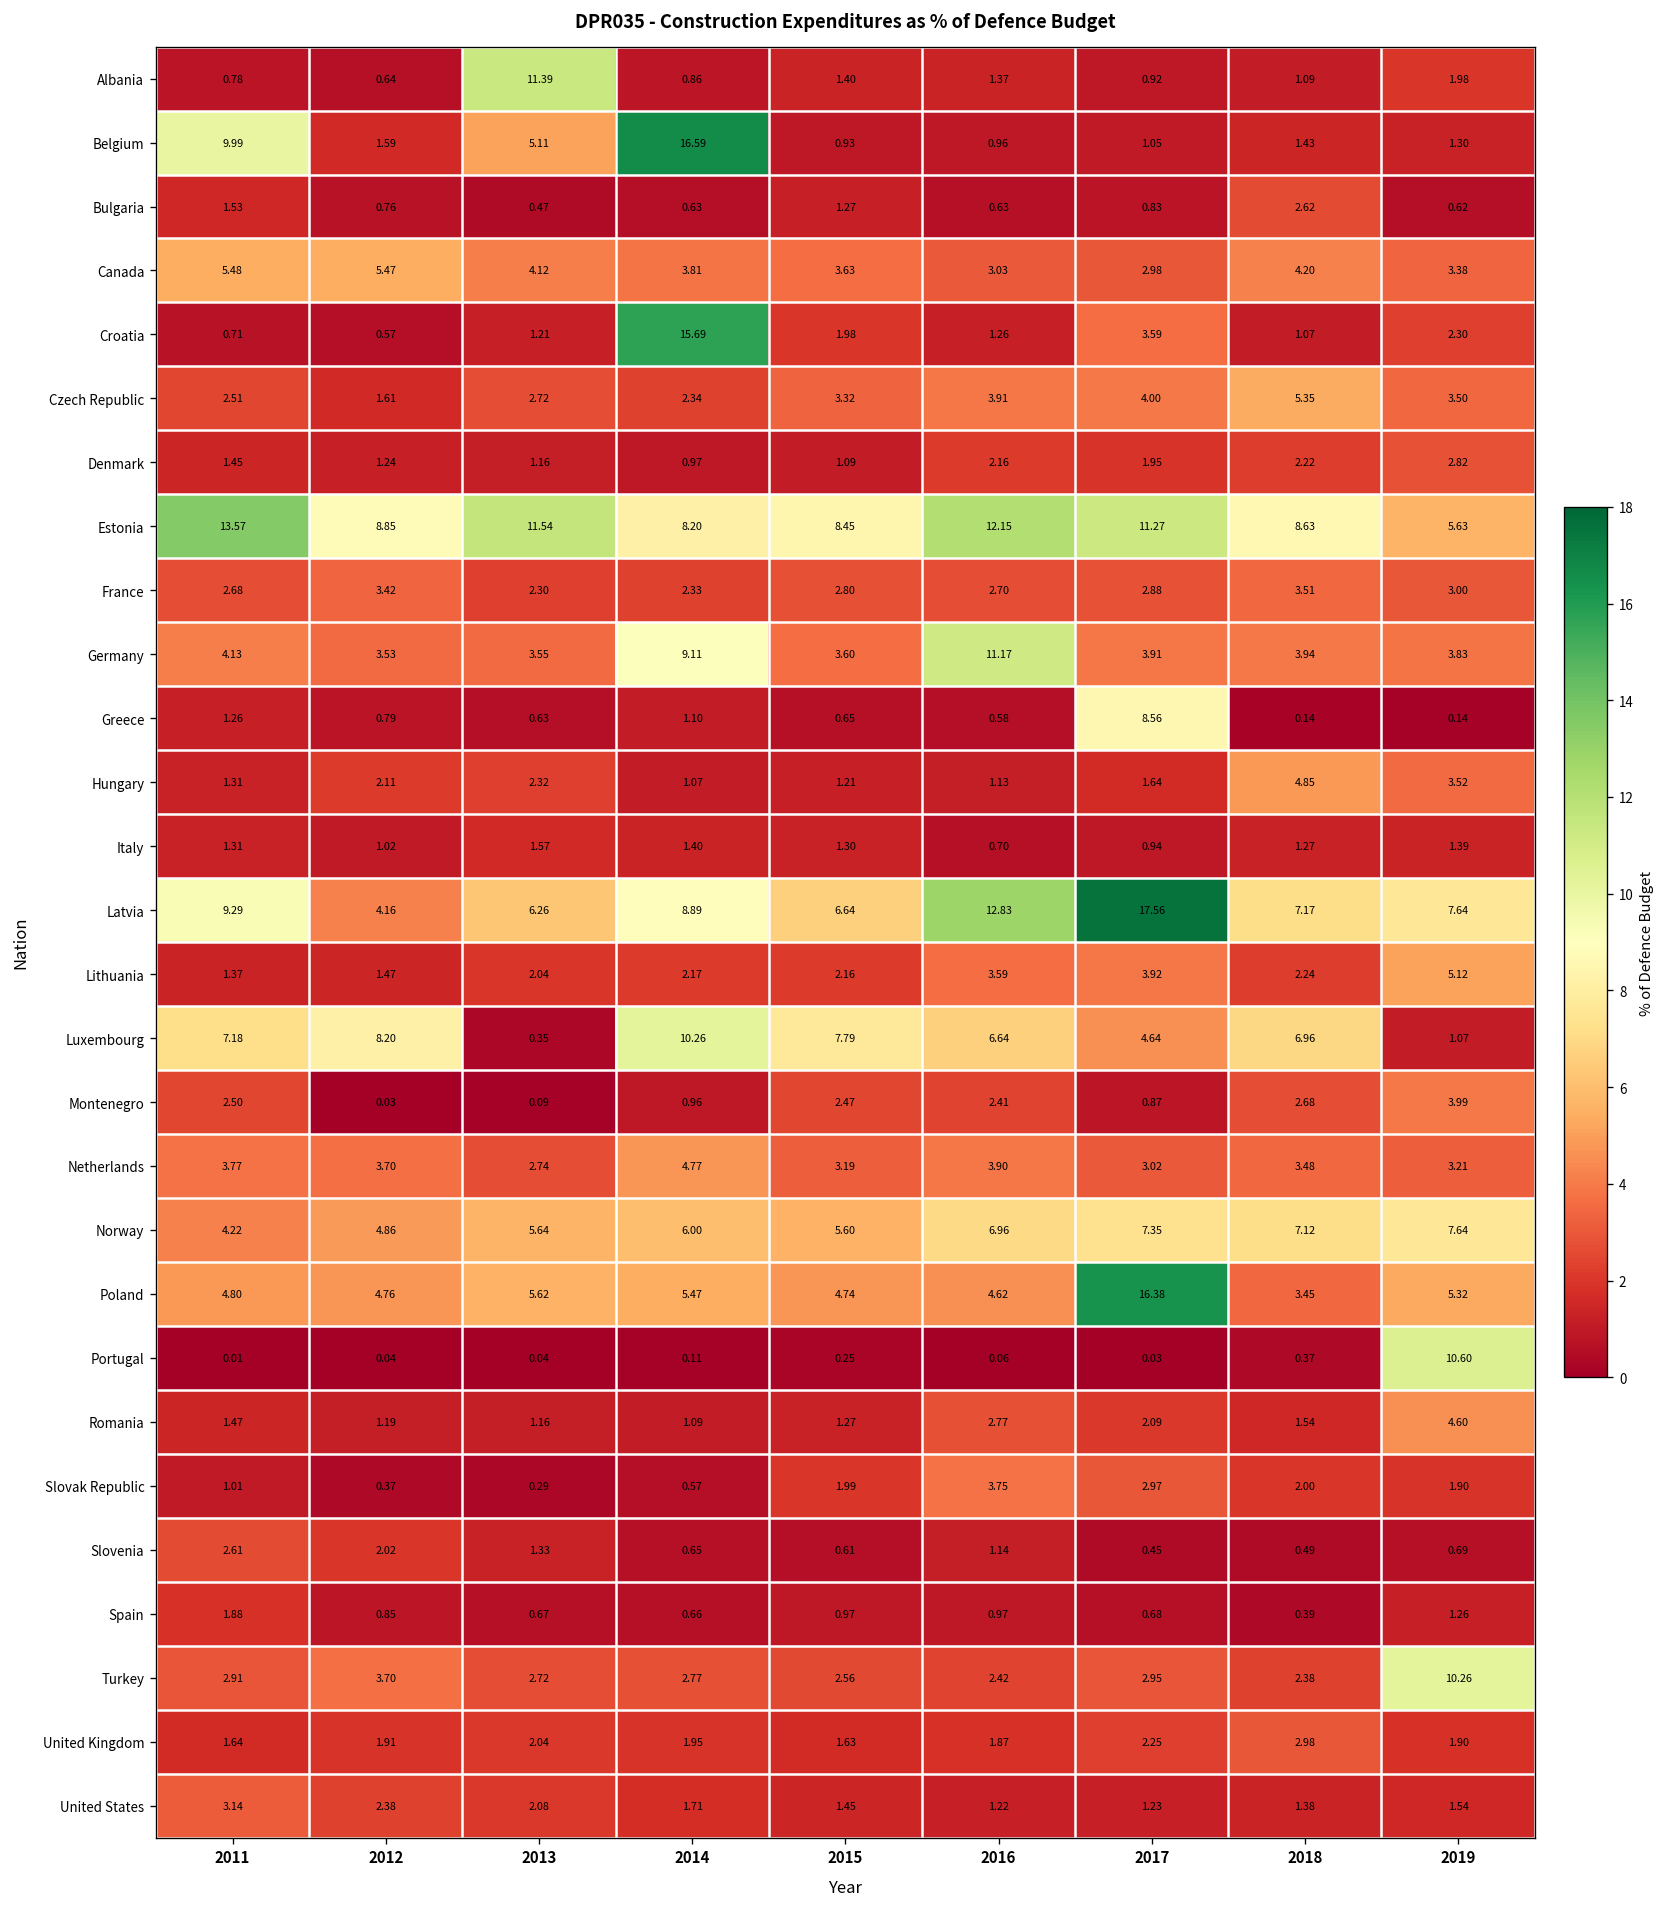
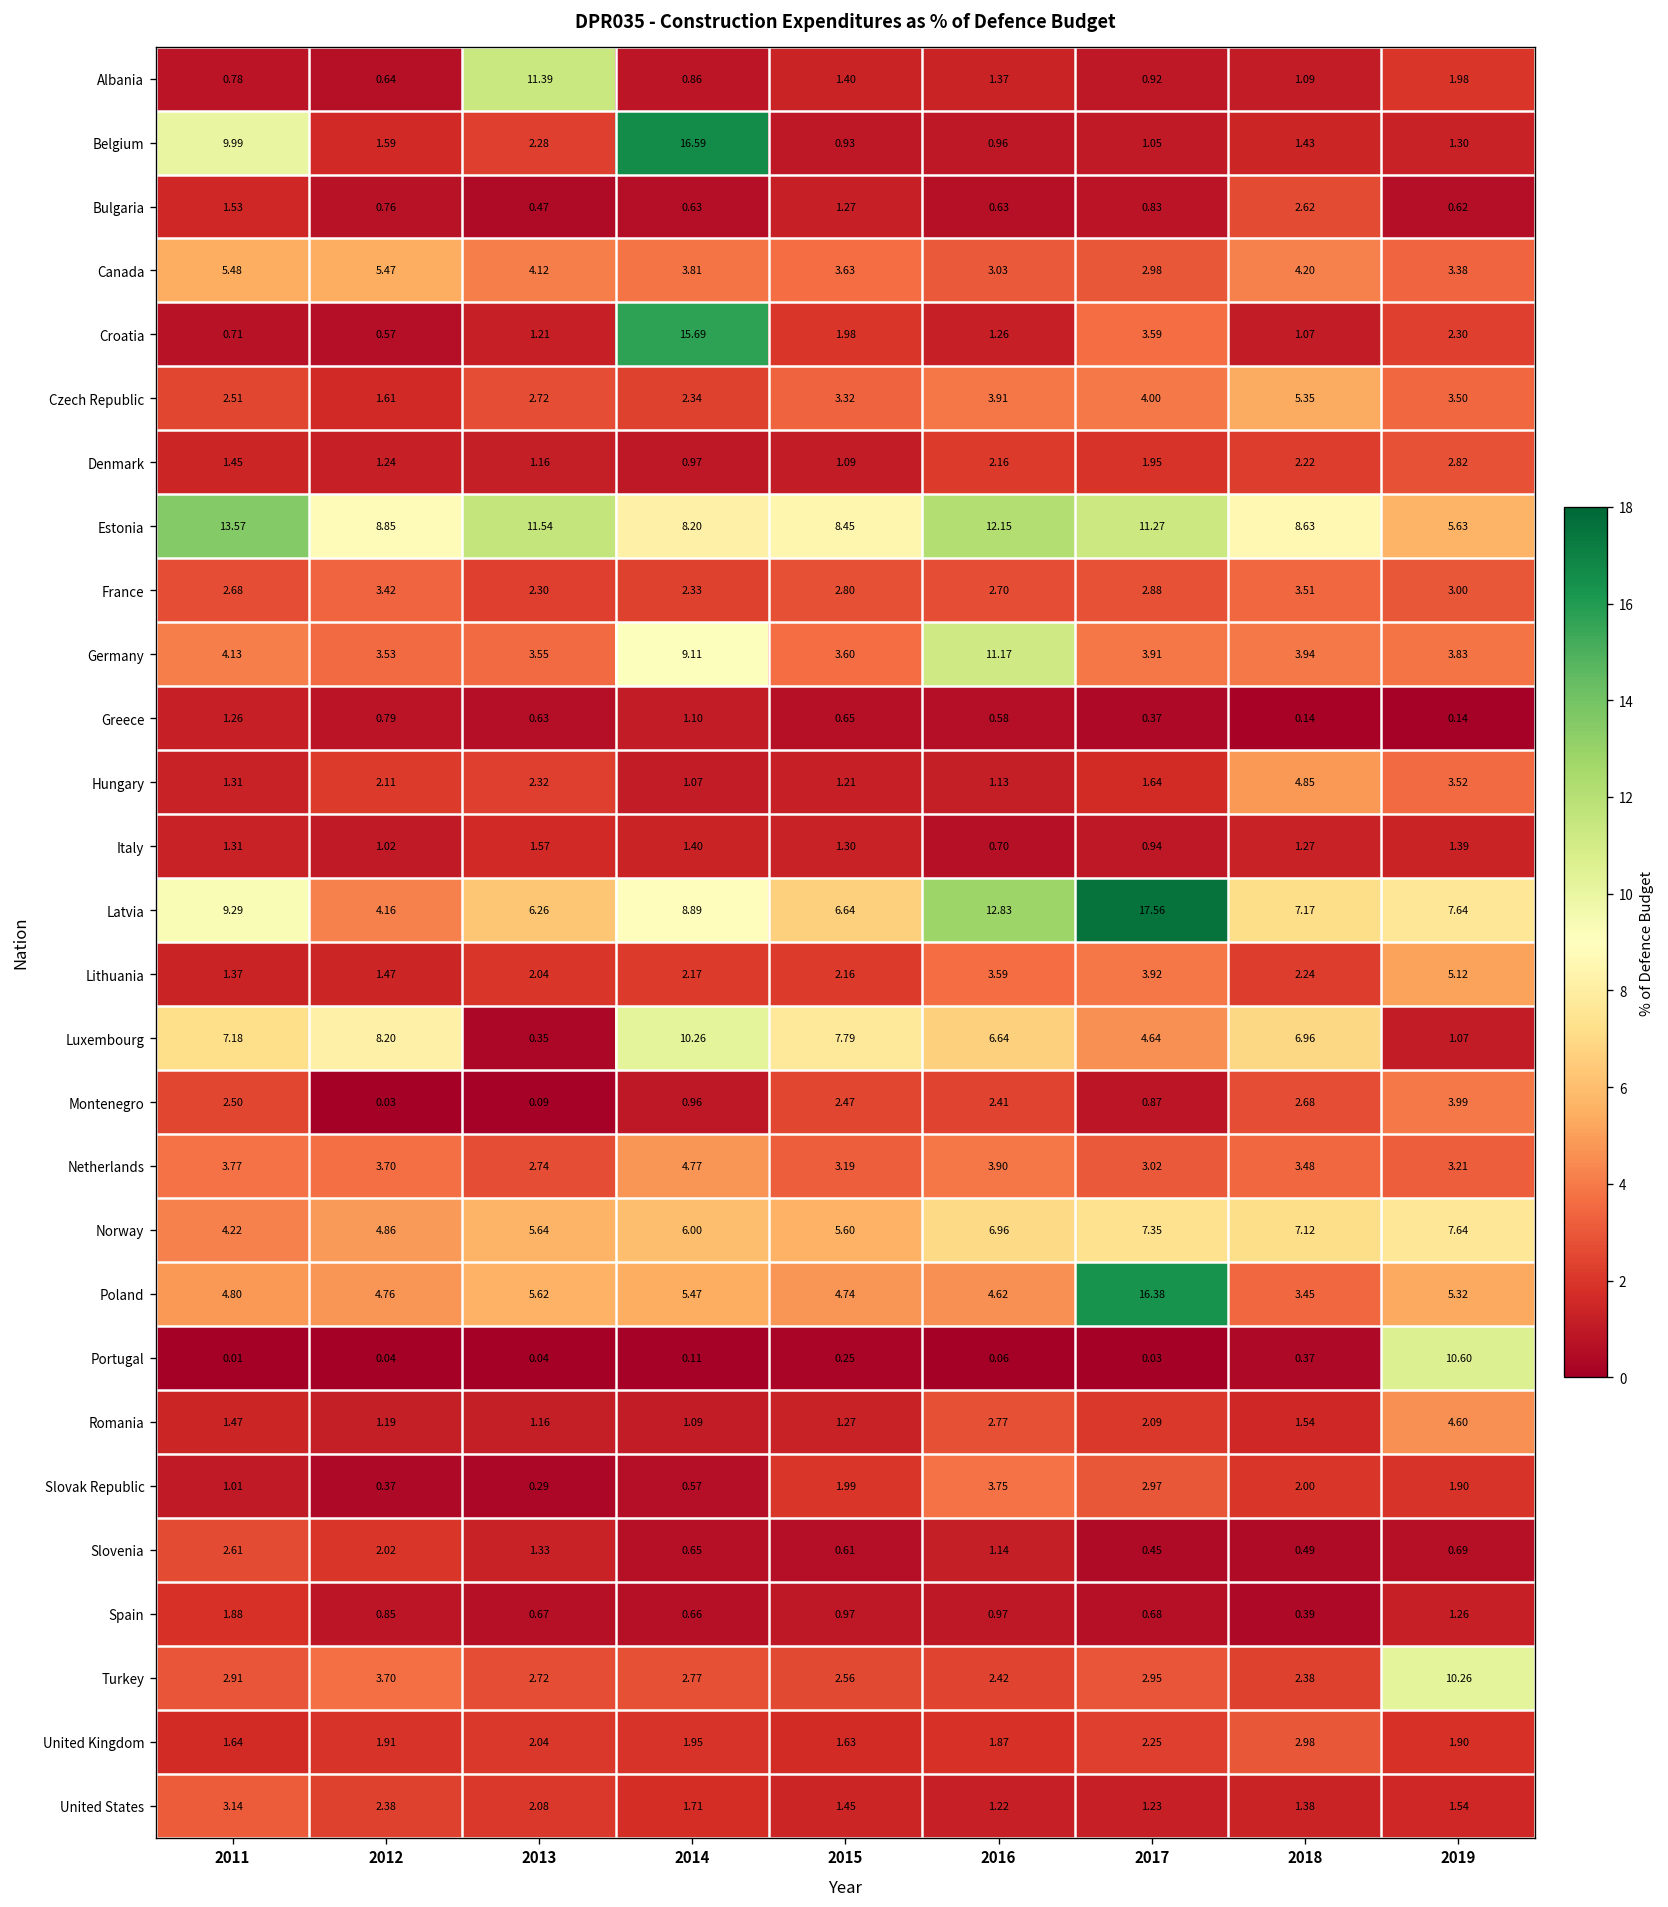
  {
    "Belgium": {
      "2011": 9.99,
      "2012": 1.59,
-     "2013": 5.11,
+     "2013": 2.28,
      "2014": 16.59,
      "2015": 0.93,
      "2016": 0.96,
      "2017": 1.05,
      "2018": 1.43,
      "2019": 1.30
    },
    "Greece": {
      "2011": 1.26,
      "2012": 0.79,
      "2013": 0.63,
      "2014": 1.10,
      "2015": 0.65,
      "2016": 0.58,
-     "2017": 8.56,
+     "2017": 0.37,
      "2018": 0.14,
      "2019": 0.14
    }
  }
